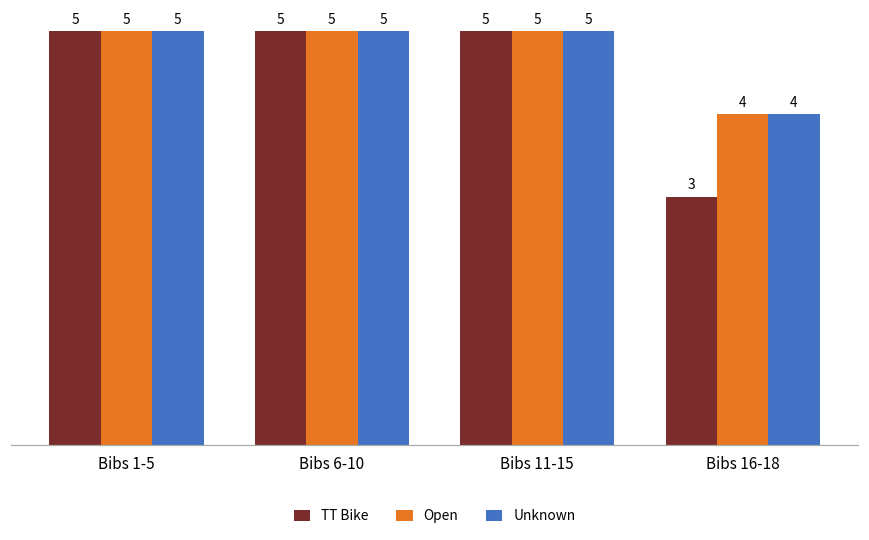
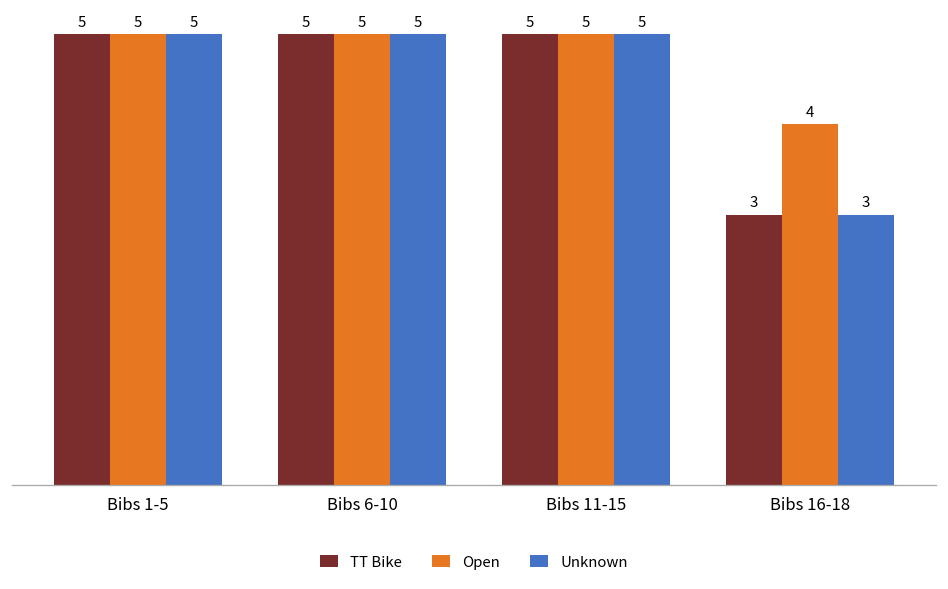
  {
    "TT Bike": {
      "Bibs 1-5": 5,
      "Bibs 6-10": 5,
      "Bibs 11-15": 5,
      "Bibs 16-18": 3
    },
    "Open": {
      "Bibs 1-5": 5,
      "Bibs 6-10": 5,
      "Bibs 11-15": 5,
      "Bibs 16-18": 4
    },
    "Unknown": {
      "Bibs 1-5": 5,
      "Bibs 6-10": 5,
      "Bibs 11-15": 5,
-     "Bibs 16-18": 4
+     "Bibs 16-18": 3
    }
  }
